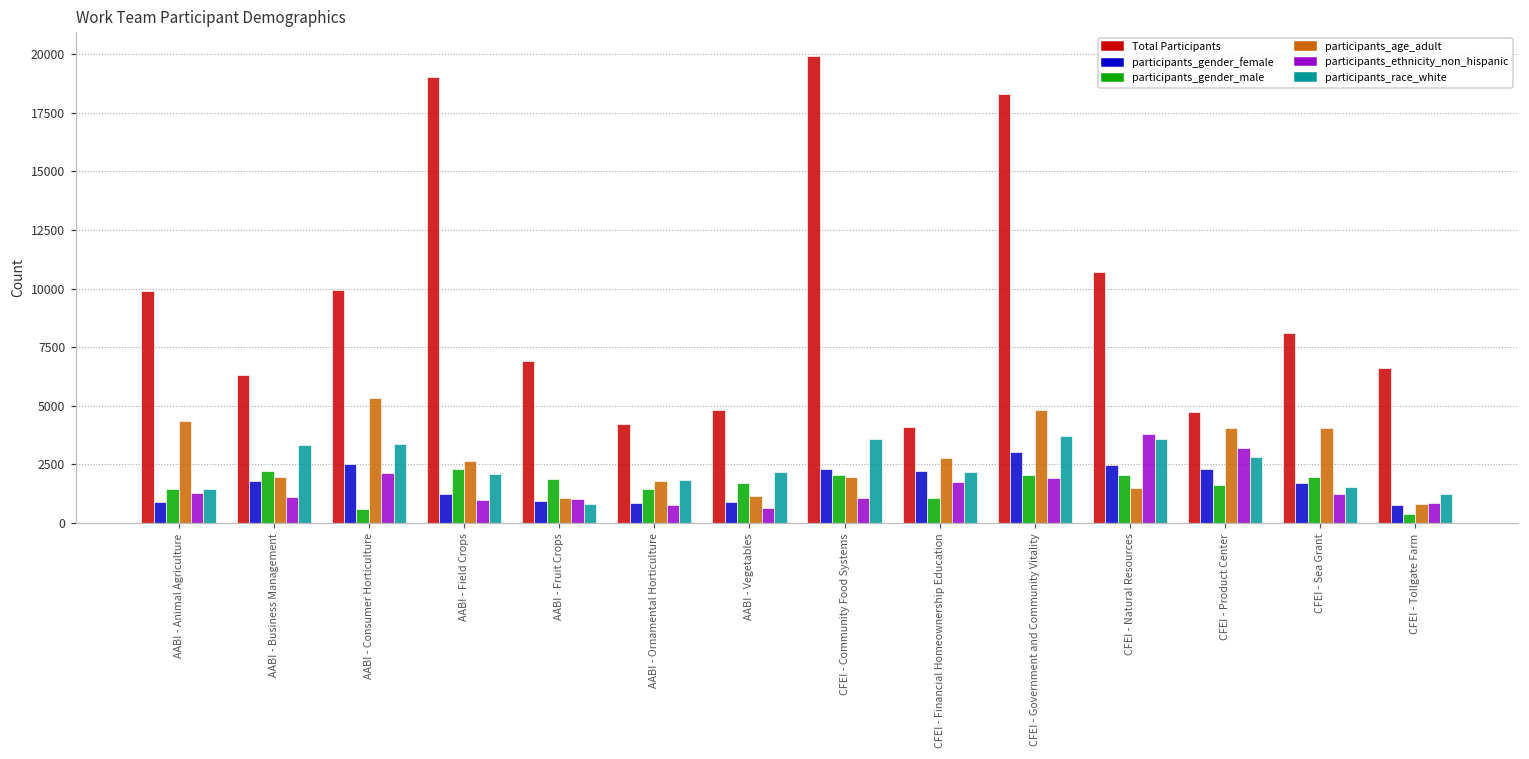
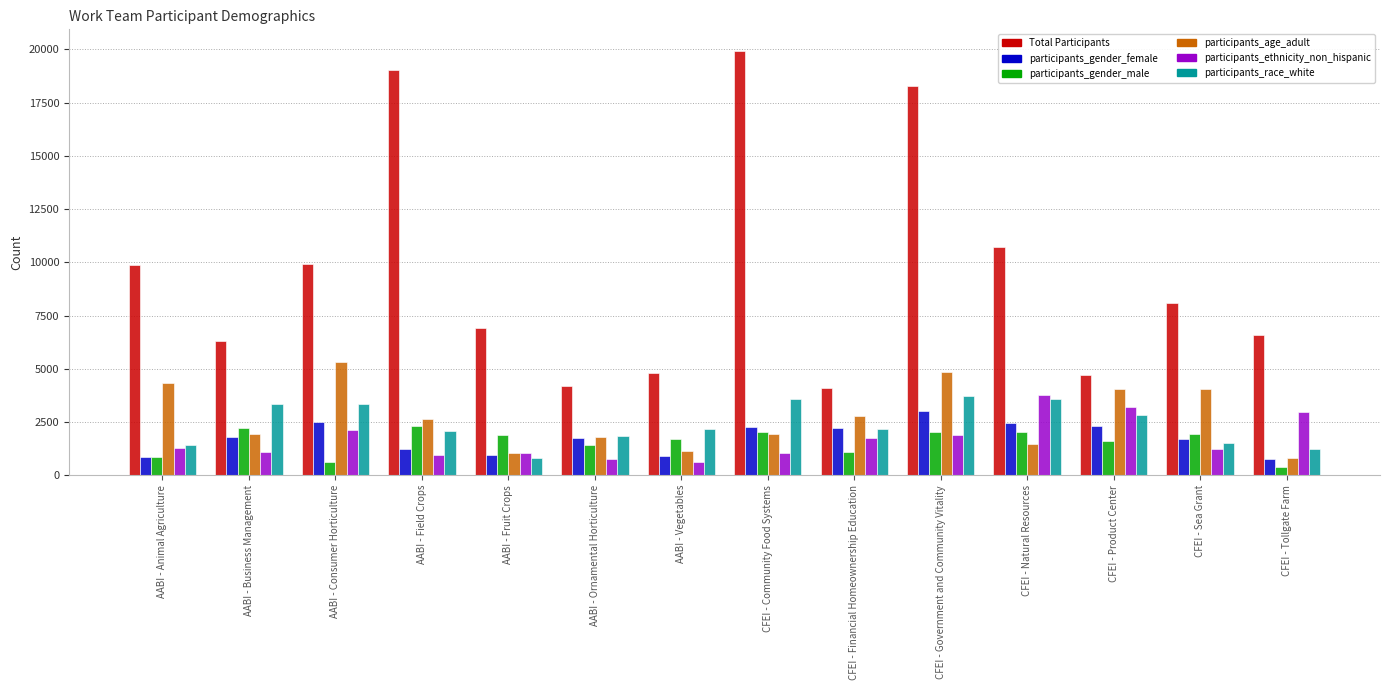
  {
    "Total Participants": {
      "AABI - Animal Agriculture": 9900,
      "AABI - Business Management": 6300,
      "AABI - Consumer Horticulture": 9900,
      "AABI - Field Crops": 19000,
      "AABI - Fruit Crops": 6900,
      "AABI - Ornamental Horticulture": 4200,
      "AABI - Vegetables": 4800,
      "CFEI - Community Food Systems": 19900,
      "CFEI - Financial Homeownership Education": 4100,
      "CFEI - Government and Community Vitality": 18300,
      "CFEI - Natural Resources": 10700,
      "CFEI - Product Center": 4700,
      "CFEI - Sea Grant": 8100,
      "CFEI - Tollgate Farm": 6600
    },
    "participants_gender_female": {
      "AABI - Animal Agriculture": 900,
      "AABI - Business Management": 1800,
      "AABI - Consumer Horticulture": 2500,
      "AABI - Field Crops": 1200,
      "AABI - Fruit Crops": 900,
-     "AABI - Ornamental Horticulture": 800,
+     "AABI - Ornamental Horticulture": 1700,
      "AABI - Vegetables": 900,
      "CFEI - Community Food Systems": 2300,
      "CFEI - Financial Homeownership Education": 2200,
      "CFEI - Government and Community Vitality": 3000,
      "CFEI - Natural Resources": 2400,
      "CFEI - Product Center": 2300,
      "CFEI - Sea Grant": 1700,
      "CFEI - Tollgate Farm": 800
    },
    "participants_gender_male": {
-     "AABI - Animal Agriculture": 1400,
+     "AABI - Animal Agriculture": 900,
      "AABI - Business Management": 2200,
      "AABI - Consumer Horticulture": 600,
      "AABI - Field Crops": 2300,
      "AABI - Fruit Crops": 1900,
      "AABI - Ornamental Horticulture": 1400,
      "AABI - Vegetables": 1700,
      "CFEI - Community Food Systems": 2000,
      "CFEI - Financial Homeownership Education": 1100,
      "CFEI - Government and Community Vitality": 2000,
      "CFEI - Natural Resources": 2100,
      "CFEI - Product Center": 1600,
      "CFEI - Sea Grant": 1900,
      "CFEI - Tollgate Farm": 400
    },
    "participants_age_adult": {
      "AABI - Animal Agriculture": 4400,
      "AABI - Business Management": 1900,
      "AABI - Consumer Horticulture": 5300,
      "AABI - Field Crops": 2600,
      "AABI - Fruit Crops": 1000,
      "AABI - Ornamental Horticulture": 1800,
      "AABI - Vegetables": 1200,
      "CFEI - Community Food Systems": 2000,
      "CFEI - Financial Homeownership Education": 2800,
      "CFEI - Government and Community Vitality": 4800,
      "CFEI - Natural Resources": 1500,
      "CFEI - Product Center": 4000,
      "CFEI - Sea Grant": 4000,
      "CFEI - Tollgate Farm": 800
    },
    "participants_ethnicity_non_hispanic": {
      "AABI - Animal Agriculture": 1300,
      "AABI - Business Management": 1100,
      "AABI - Consumer Horticulture": 2100,
      "AABI - Field Crops": 900,
      "AABI - Fruit Crops": 1000,
      "AABI - Ornamental Horticulture": 800,
      "AABI - Vegetables": 600,
      "CFEI - Community Food Systems": 1000,
      "CFEI - Financial Homeownership Education": 1700,
      "CFEI - Government and Community Vitality": 1900,
      "CFEI - Natural Resources": 3800,
      "CFEI - Product Center": 3200,
      "CFEI - Sea Grant": 1200,
-     "CFEI - Tollgate Farm": 800
+     "CFEI - Tollgate Farm": 3000
    },
    "participants_race_white": {
      "AABI - Animal Agriculture": 1400,
      "AABI - Business Management": 3300,
      "AABI - Consumer Horticulture": 3400,
      "AABI - Field Crops": 2100,
      "AABI - Fruit Crops": 800,
      "AABI - Ornamental Horticulture": 1800,
      "AABI - Vegetables": 2200,
      "CFEI - Community Food Systems": 3600,
      "CFEI - Financial Homeownership Education": 2200,
      "CFEI - Government and Community Vitality": 3700,
      "CFEI - Natural Resources": 3600,
      "CFEI - Product Center": 2800,
      "CFEI - Sea Grant": 1500,
      "CFEI - Tollgate Farm": 1200
    }
  }
